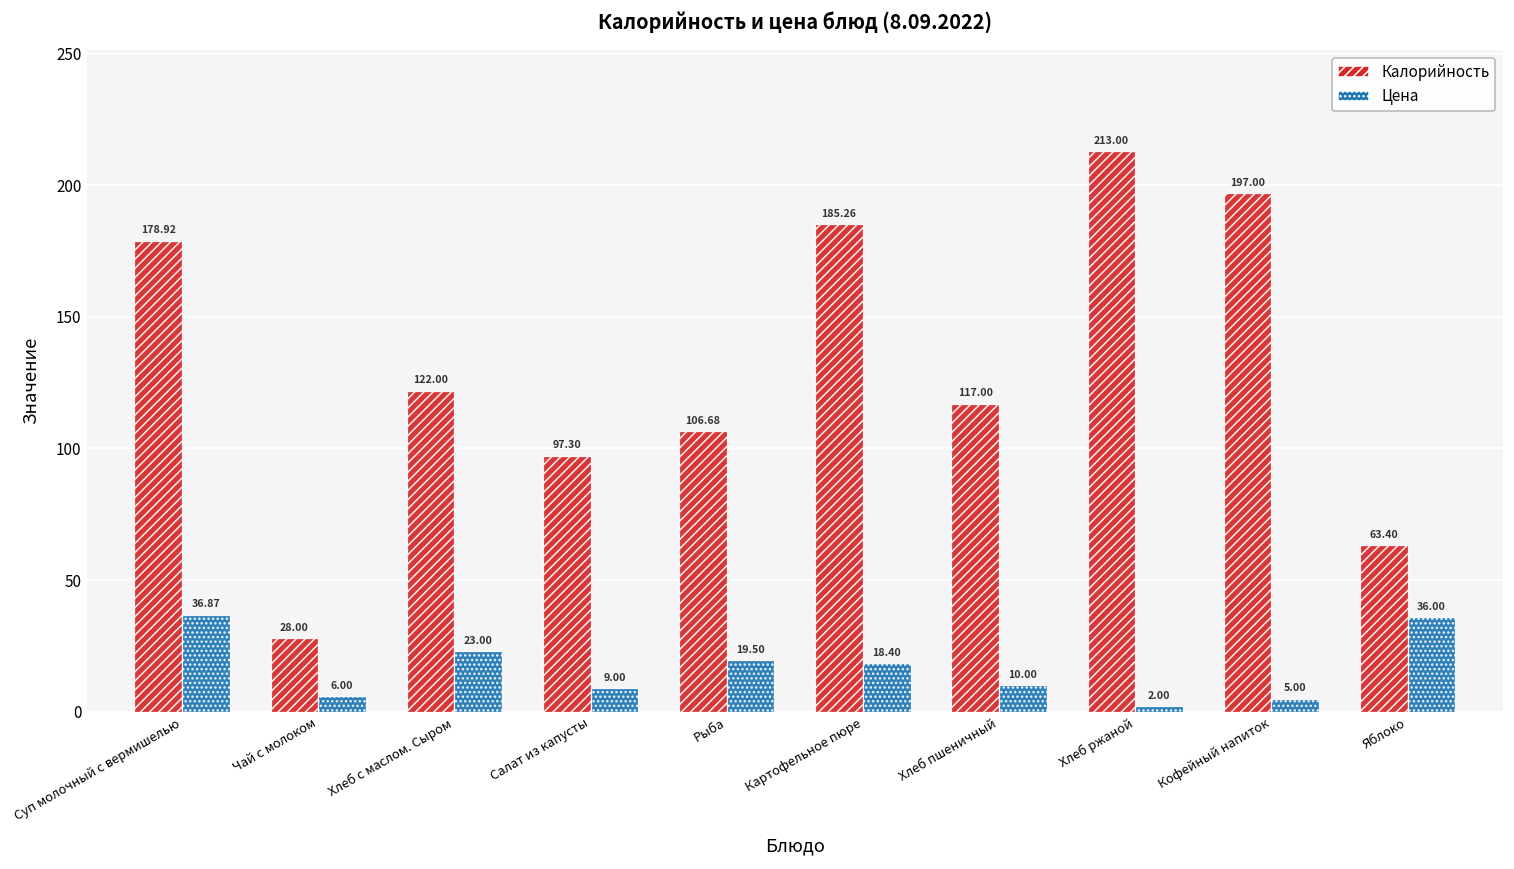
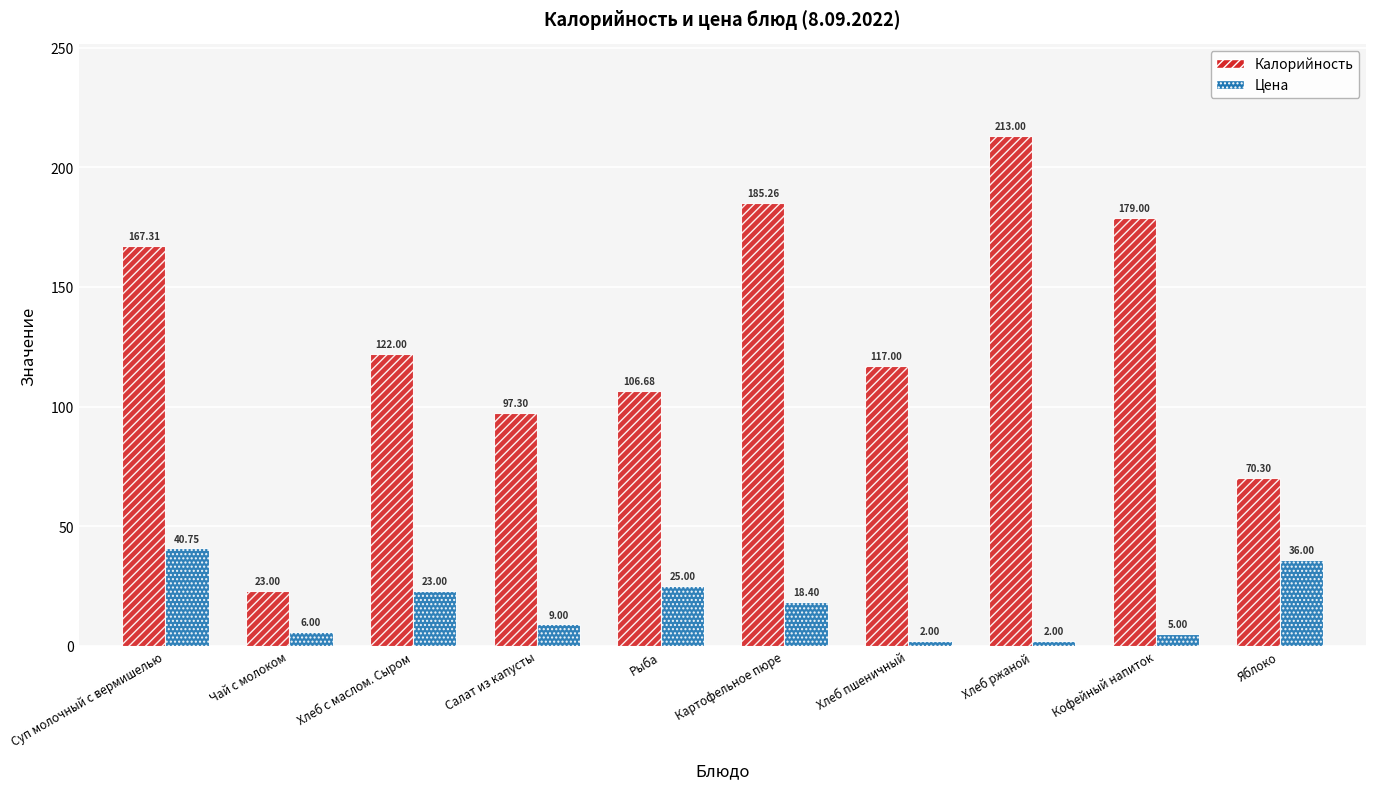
  {
    "Калорийность": {
-     "Суп молочный с вермишелью": 178.92,
-     "Чай с молоком": 28.00,
+     "Суп молочный с вермишелью": 167.31,
+     "Чай с молоком": 23.00,
      "Хлеб с маслом. Сыром": 122.00,
      "Салат из капусты": 97.30,
      "Рыба": 106.68,
      "Картофельное пюре": 185.26,
      "Хлеб пшеничный": 117.00,
      "Хлеб ржаной": 213.00,
-     "Кофейный напиток": 197.00,
-     "Яблоко": 63.40
+     "Кофейный напиток": 179.00,
+     "Яблоко": 70.30
    },
    "Цена": {
-     "Суп молочный с вермишелью": 36.87,
+     "Суп молочный с вермишелью": 40.75,
      "Чай с молоком": 6.00,
      "Хлеб с маслом. Сыром": 23.00,
      "Салат из капусты": 9.00,
-     "Рыба": 19.50,
+     "Рыба": 25.00,
      "Картофельное пюре": 18.40,
-     "Хлеб пшеничный": 10.00,
+     "Хлеб пшеничный": 2.00,
      "Хлеб ржаной": 2.00,
      "Кофейный напиток": 5.00,
      "Яблоко": 36.00
    }
  }
